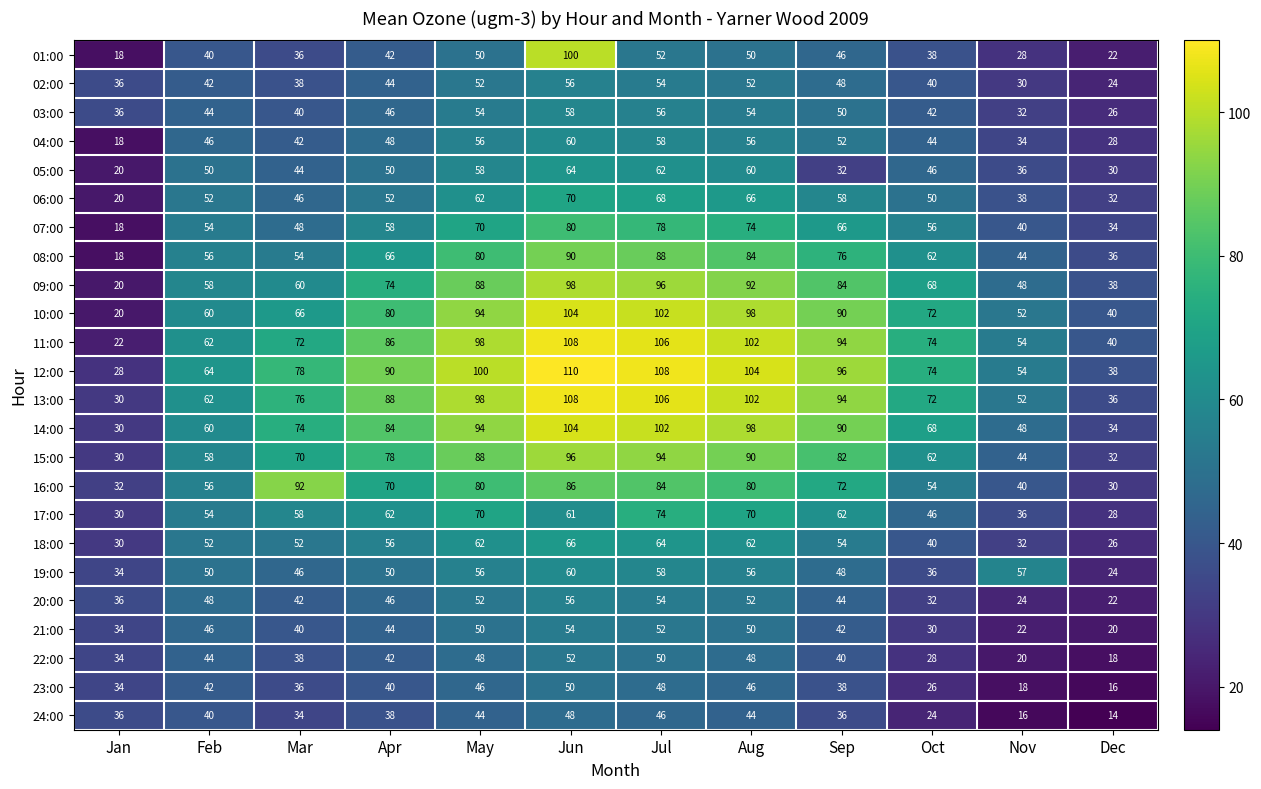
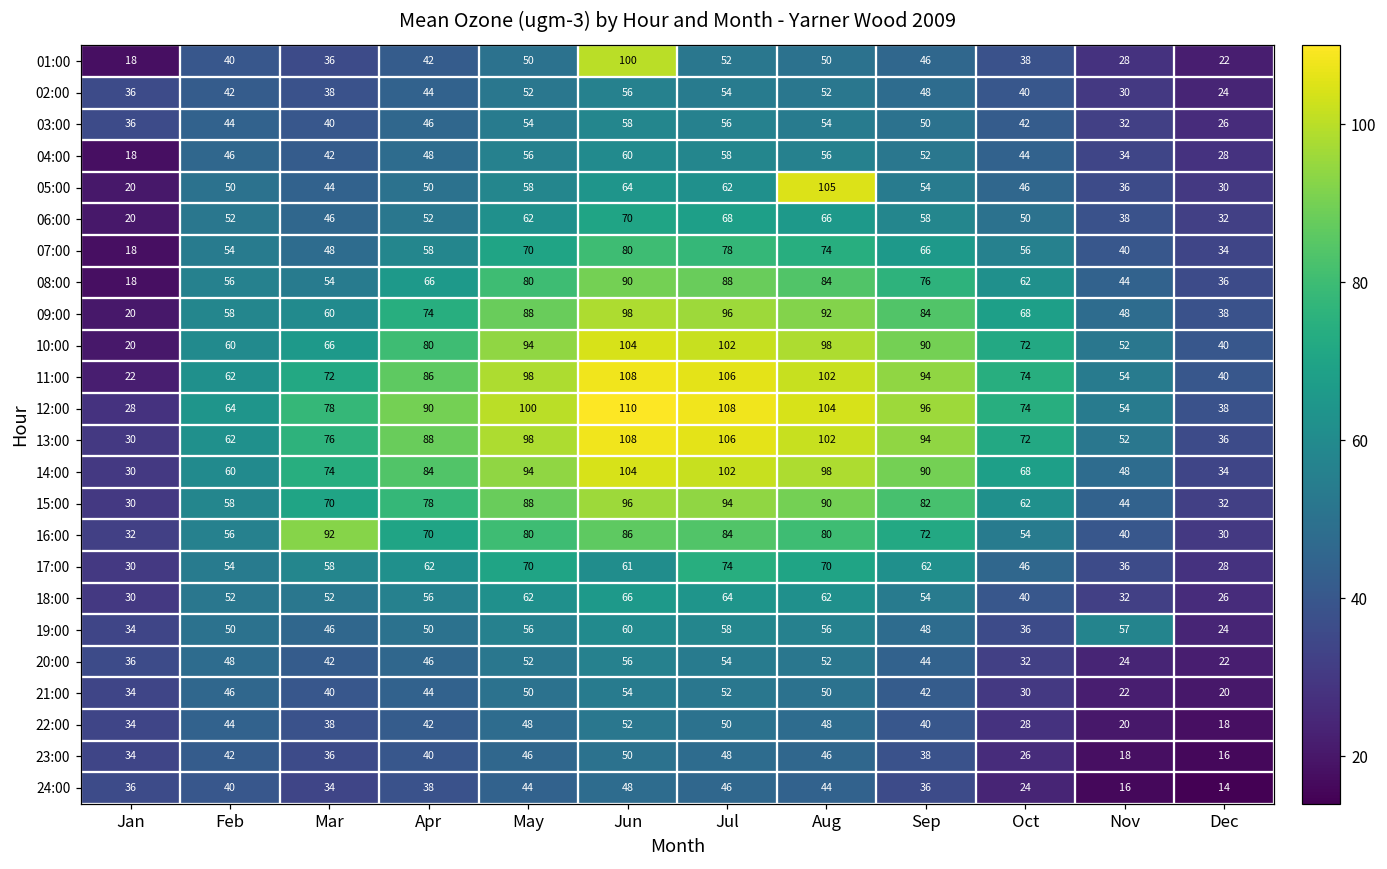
  {
    "05:00": {
      "Jan": 20,
      "Feb": 50,
      "Mar": 44,
      "Apr": 50,
      "May": 58,
      "Jun": 64,
      "Jul": 62,
-     "Aug": 60,
-     "Sep": 32,
+     "Aug": 105,
+     "Sep": 54,
      "Oct": 46,
      "Nov": 36,
      "Dec": 30
    }
  }
